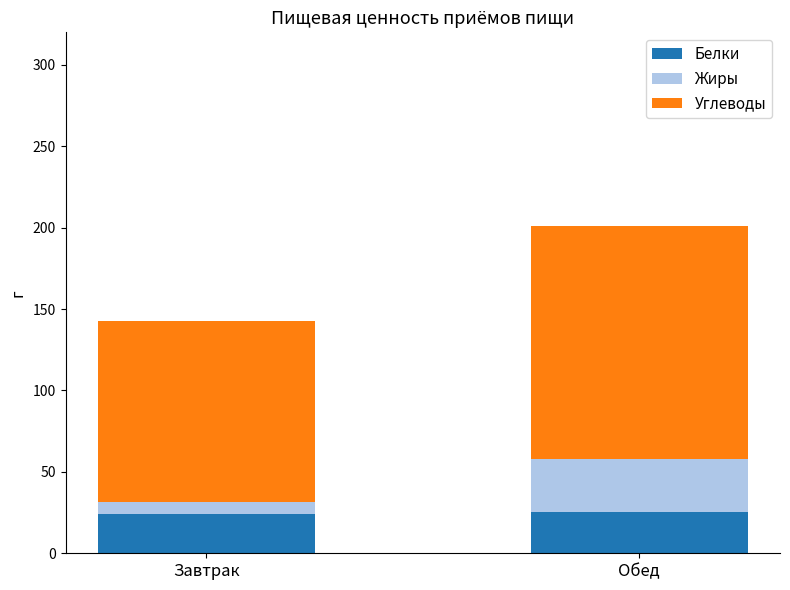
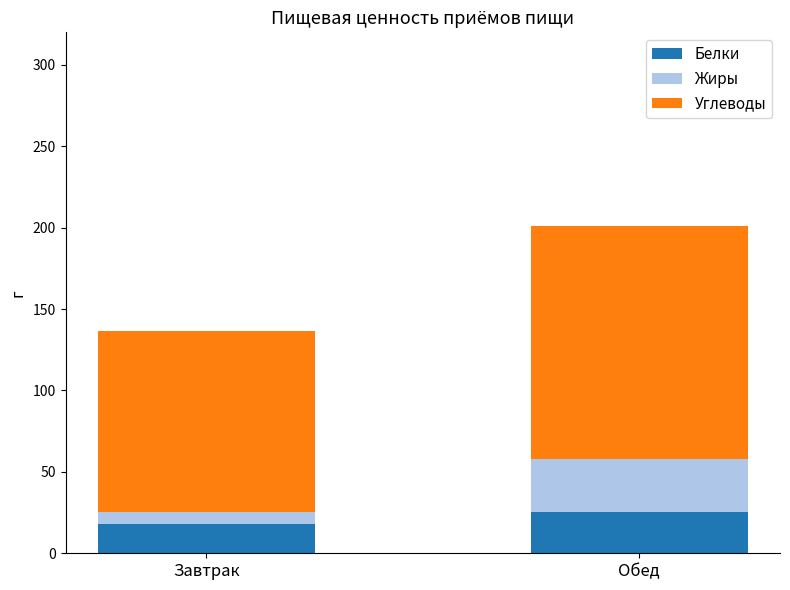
  {
    "Белки": {
-     "Завтрак": 24,
+     "Завтрак": 18,
      "Обед": 25
    },
    "Жиры": {
      "Завтрак": 7,
      "Обед": 33
    },
    "Углеводы": {
      "Завтрак": 111,
      "Обед": 143
    }
  }
